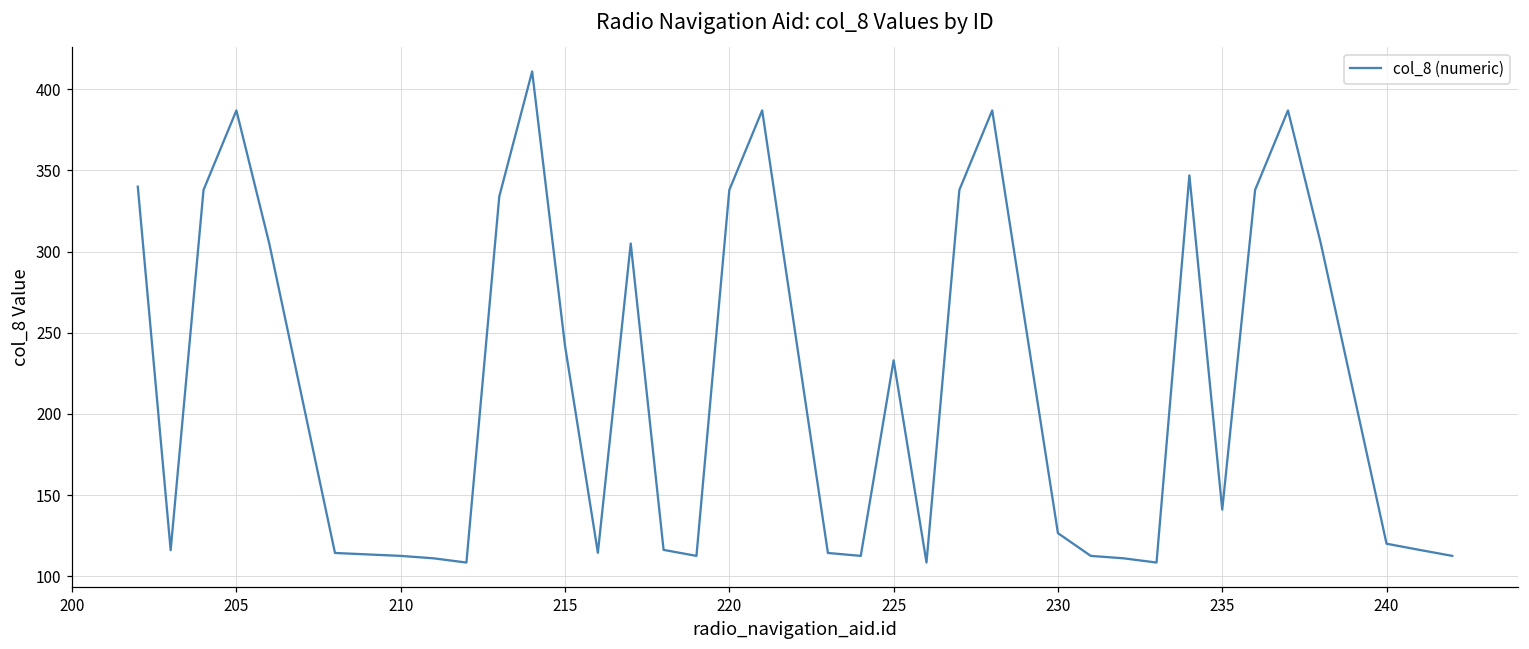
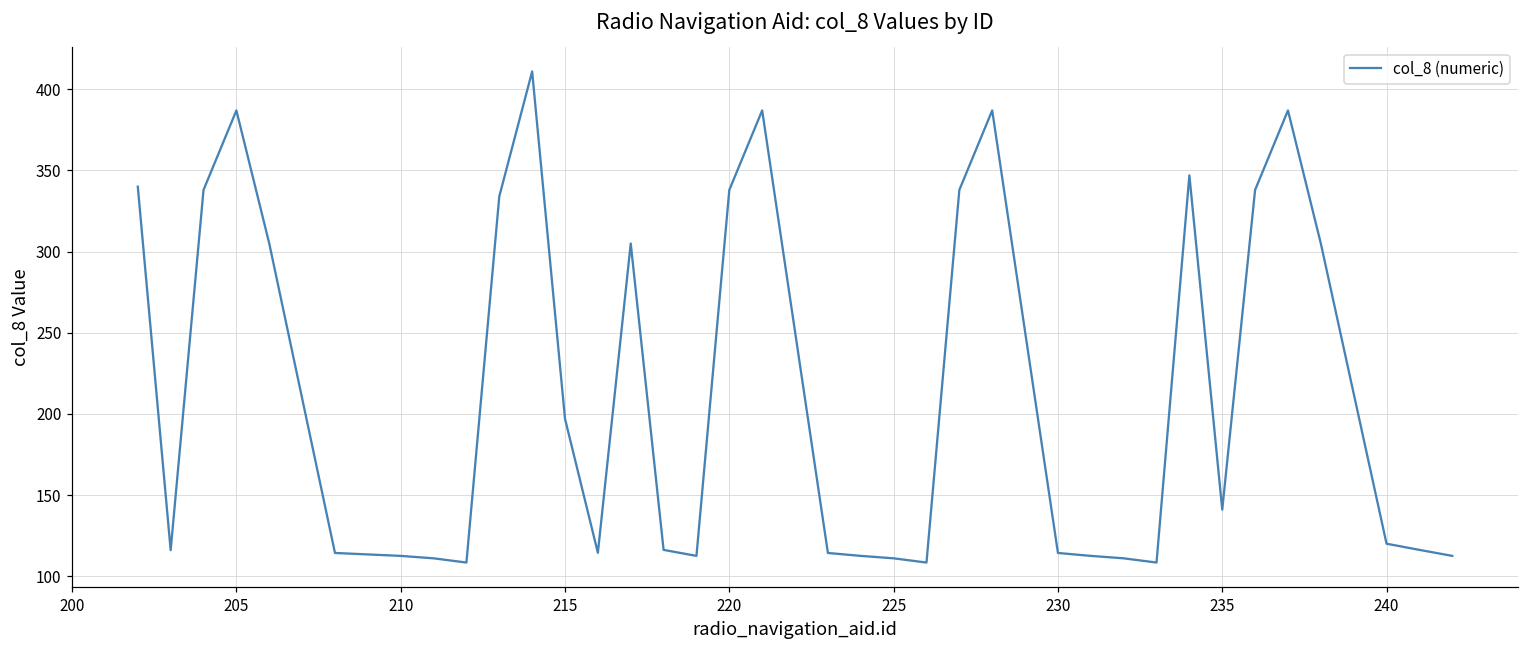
  {
    "205": 387,
    "210": 113,
-   "215": 242,
+   "215": 197,
    "220": 338,
-   "225": 233,
-   "230": 127,
+   "225": 111,
+   "230": 114,
    "235": 141,
    "240": 120
  }
